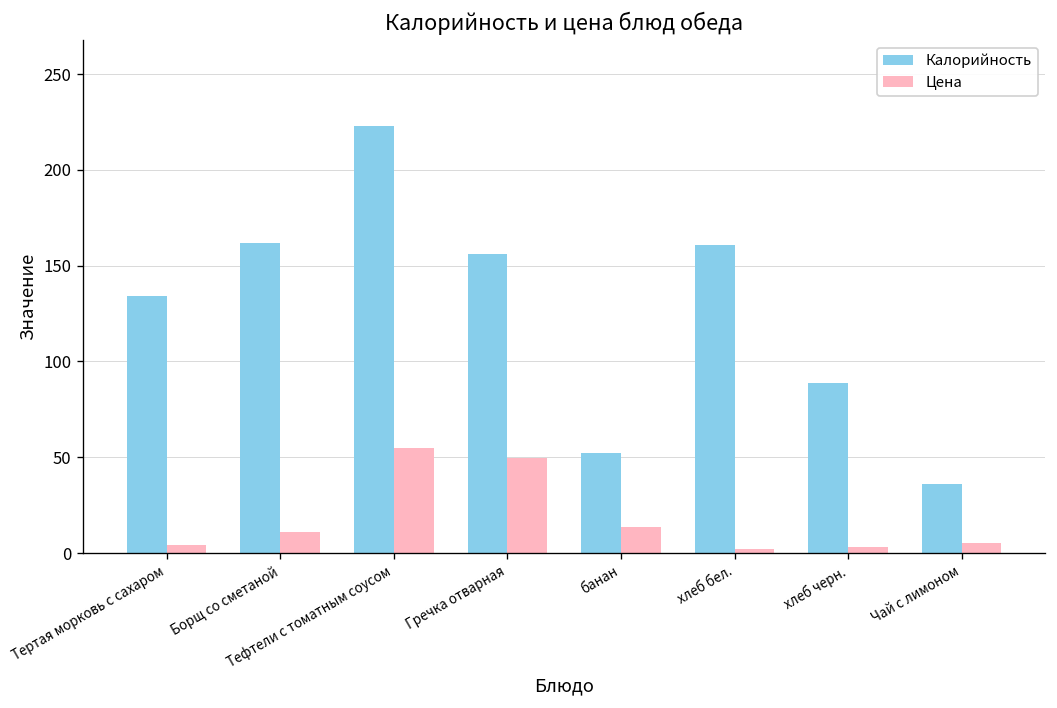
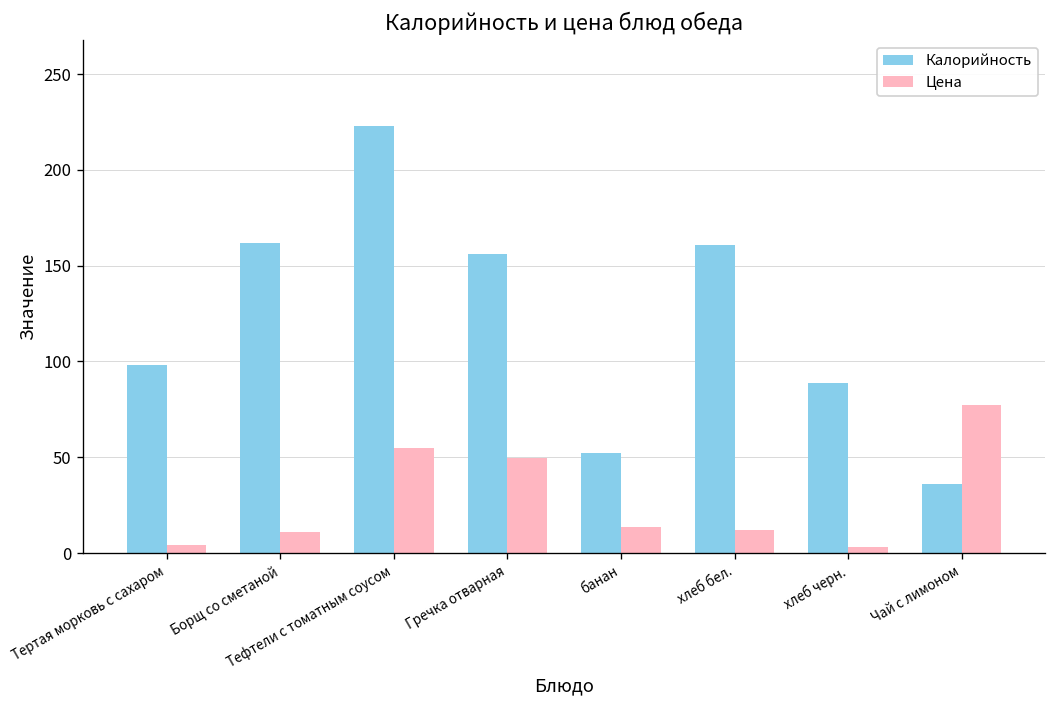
  {
    "Калорийность": {
-     "Тертая морковь с сахаром": 134,
+     "Тертая морковь с сахаром": 98,
      "Борщ со сметаной": 162,
      "Тефтели с томатным соусом": 223,
      "Гречка отварная": 156,
      "банан": 52,
      "хлеб бел.": 161,
      "хлеб черн.": 89,
      "Чай с лимоном": 36
    },
    "Цена": {
      "Тертая морковь с сахаром": 4,
      "Борщ со сметаной": 11,
      "Тефтели с томатным соусом": 55,
      "Гречка отварная": 49,
      "банан": 13,
-     "хлеб бел.": 2,
+     "хлеб бел.": 12,
      "хлеб черн.": 3,
-     "Чай с лимоном": 5
+     "Чай с лимоном": 77
    }
  }
